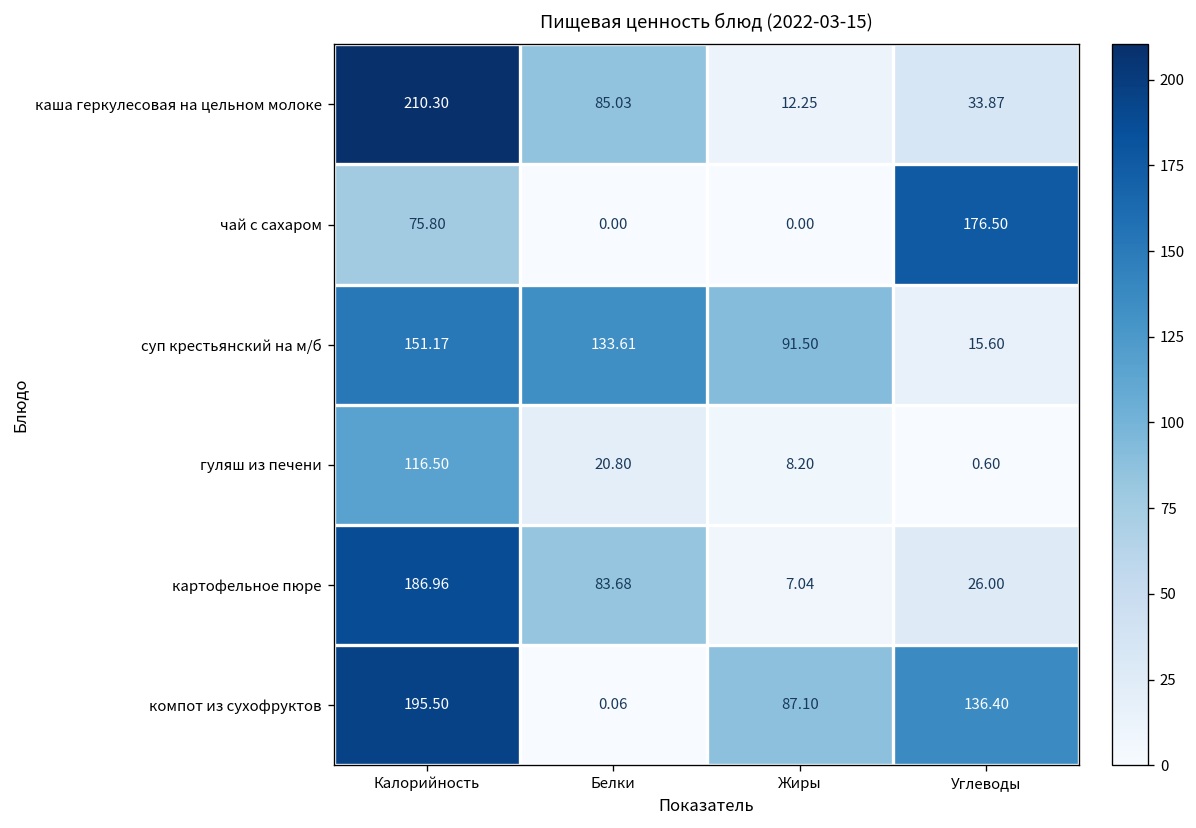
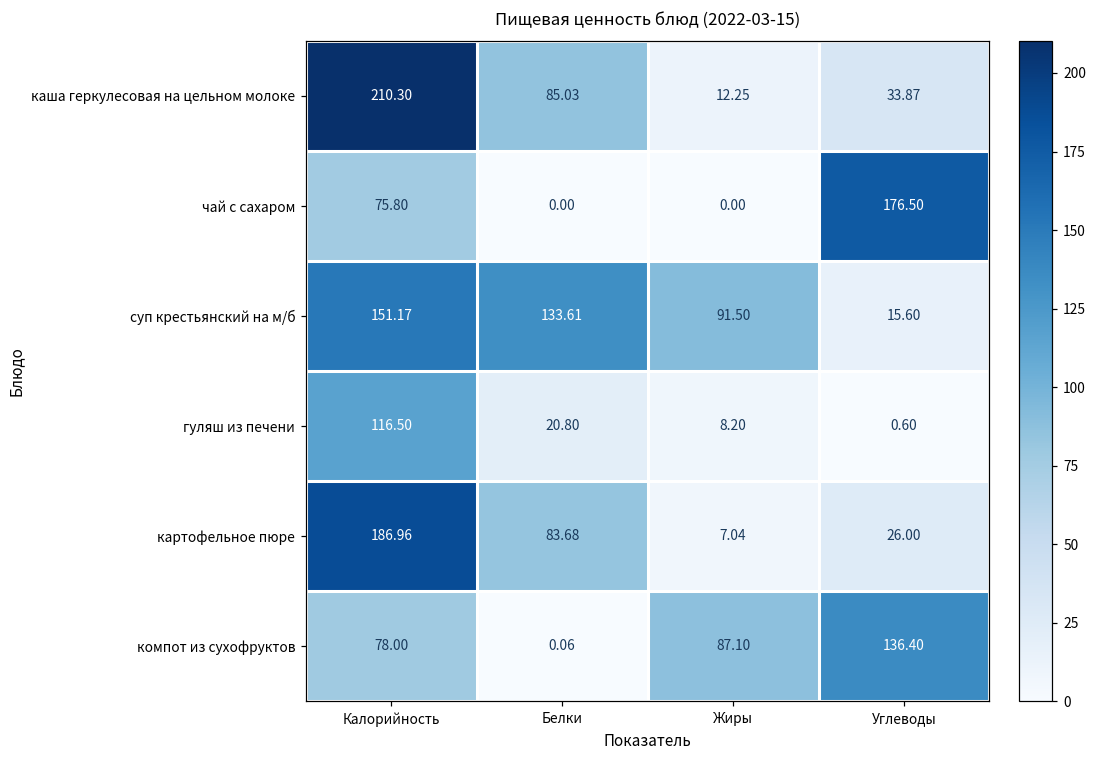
  {
    "каша геркулесовая на цельном молоке": {
      "Калорийность": 210.30,
      "Белки": 85.03,
      "Жиры": 12.25,
      "Углеводы": 33.87
    },
    "чай с сахаром": {
      "Калорийность": 75.80,
      "Белки": 0.00,
      "Жиры": 0.00,
      "Углеводы": 176.50
    },
    "суп крестьянский на м/б": {
      "Калорийность": 151.17,
      "Белки": 133.61,
      "Жиры": 91.50,
      "Углеводы": 15.60
    },
    "гуляш из печени": {
      "Калорийность": 116.50,
      "Белки": 20.80,
      "Жиры": 8.20,
      "Углеводы": 0.60
    },
    "картофельное пюре": {
      "Калорийность": 186.96,
      "Белки": 83.68,
      "Жиры": 7.04,
      "Углеводы": 26.00
    },
    "компот из сухофруктов": {
-     "Калорийность": 195.50,
+     "Калорийность": 78.00,
      "Белки": 0.06,
      "Жиры": 87.10,
      "Углеводы": 136.40
    }
  }
